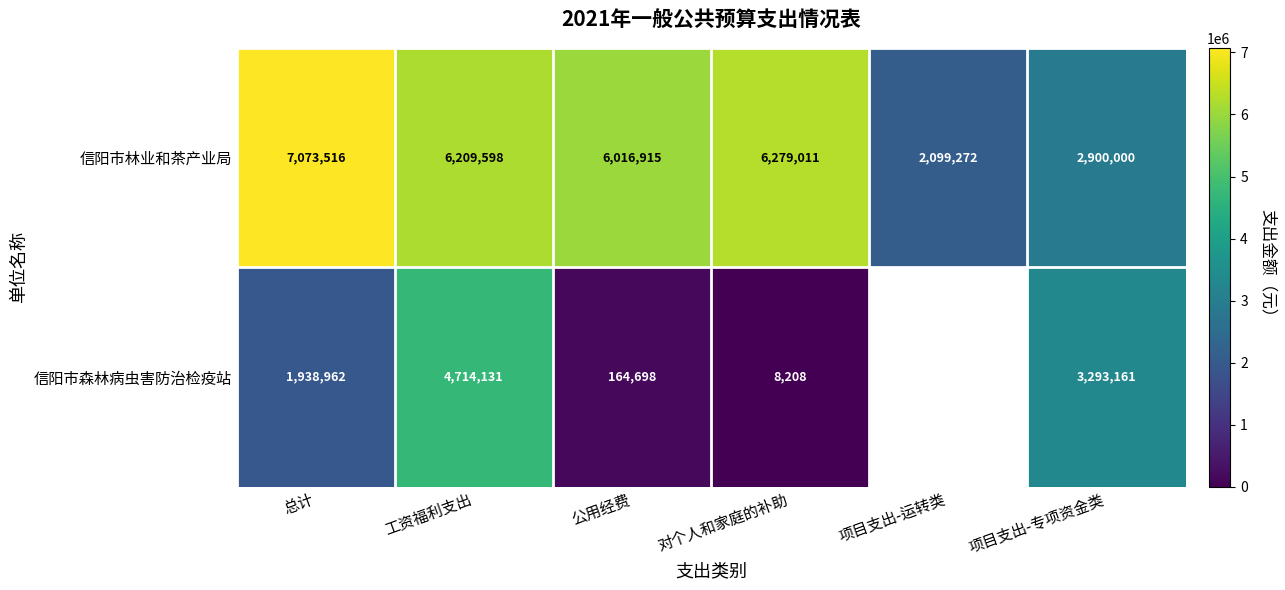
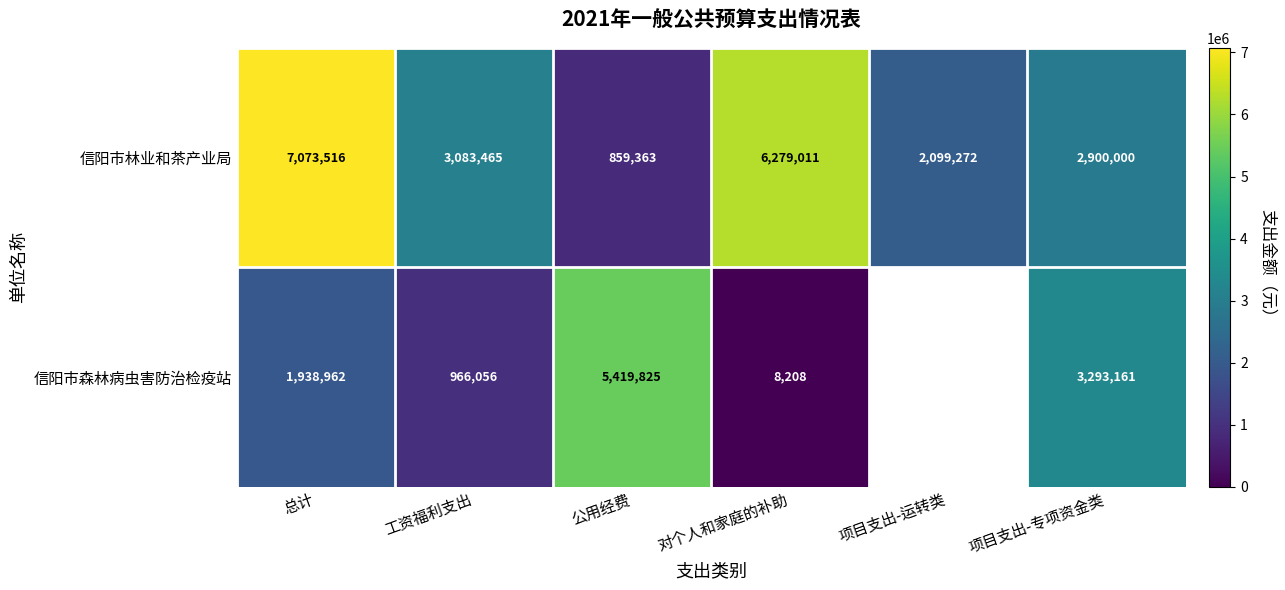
  {
    "信阳市林业和茶产业局": {
      "总计": "7,073,516",
-     "工资福利支出": "6,209,598",
-     "公用经费": "6,016,915",
+     "工资福利支出": "3,083,465",
+     "公用经费": "859,363",
      "对个人和家庭的补助": "6,279,011",
      "项目支出-运转类": "2,099,272",
      "项目支出-专项资金类": "2,900,000"
    },
    "信阳市森林病虫害防治检疫站": {
      "总计": "1,938,962",
-     "工资福利支出": "4,714,131",
-     "公用经费": "164,698",
+     "工资福利支出": "966,056",
+     "公用经费": "5,419,825",
      "对个人和家庭的补助": "8,208",
      "项目支出-专项资金类": "3,293,161"
    }
  }
